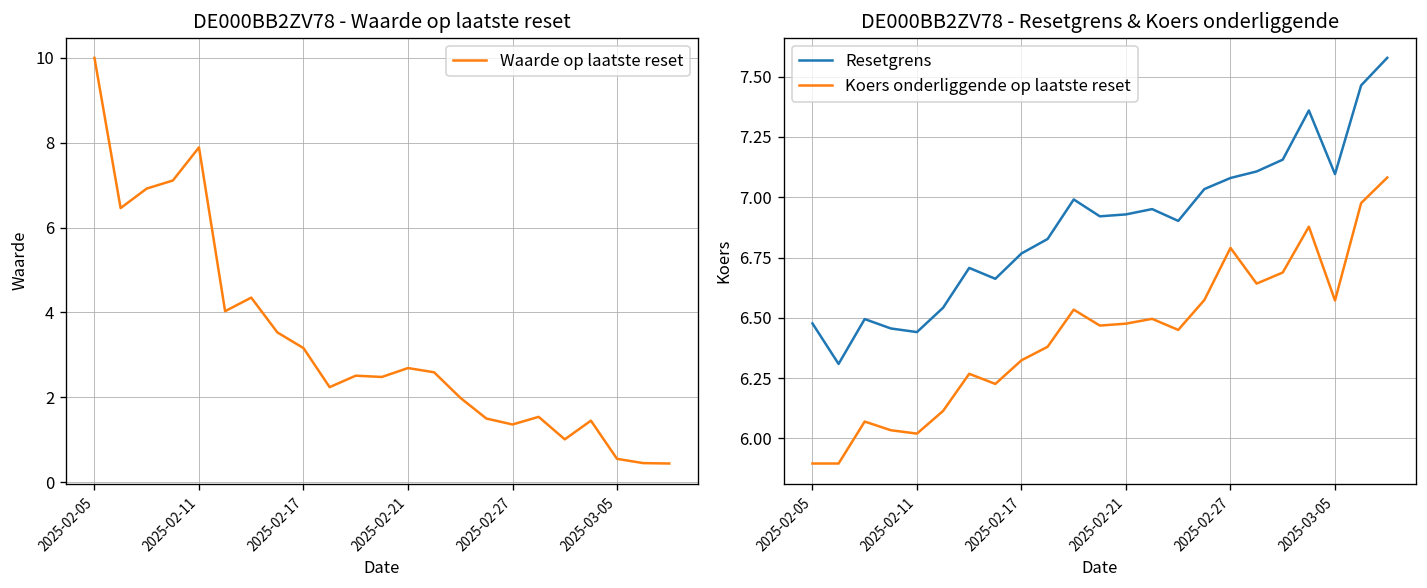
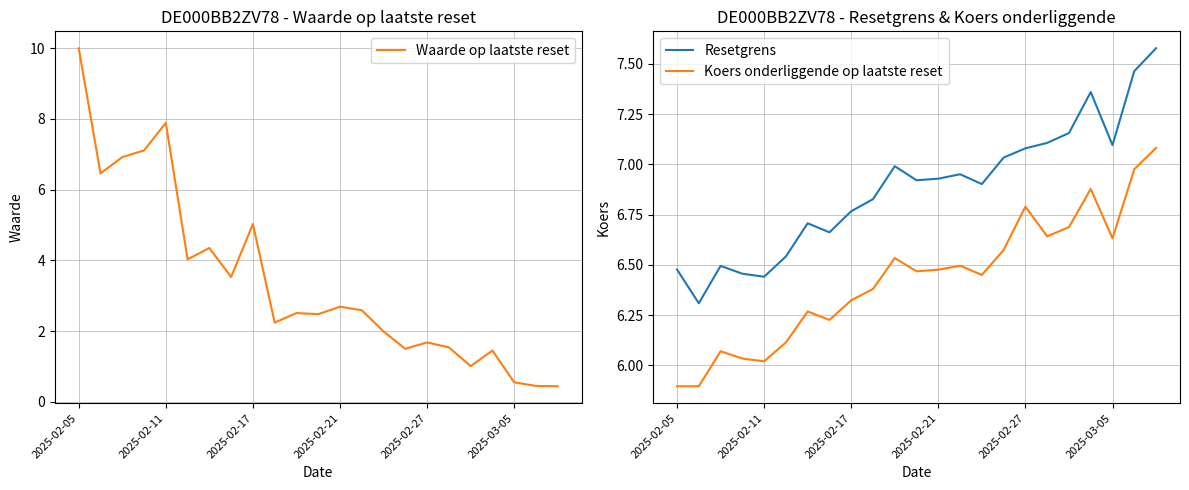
  {
    "DE000BB2ZV78 - Waarde op laatste reset": {
      "2025-02-05": 10.0,
      "2025-02-11": 7.9,
-     "2025-02-17": 3.2,
+     "2025-02-17": 5.0,
      "2025-02-21": 2.7,
-     "2025-02-27": 1.4,
+     "2025-02-27": 1.7,
      "2025-03-05": 0.6
    },
    "DE000BB2ZV78 - Resetgrens & Koers onderliggende": {
      "Resetgrens": {
        "2025-02-05": 6.48,
        "2025-02-11": 6.44,
        "2025-02-17": 6.77,
        "2025-02-21": 6.93,
        "2025-02-27": 7.08,
        "2025-03-05": 7.10
      },
      "Koers onderliggende op laatste reset": {
        "2025-02-05": 5.90,
        "2025-02-11": 6.02,
        "2025-02-17": 6.32,
        "2025-02-21": 6.48,
        "2025-02-27": 6.79,
-       "2025-03-05": 6.57
+       "2025-03-05": 6.63
      }
    }
  }
